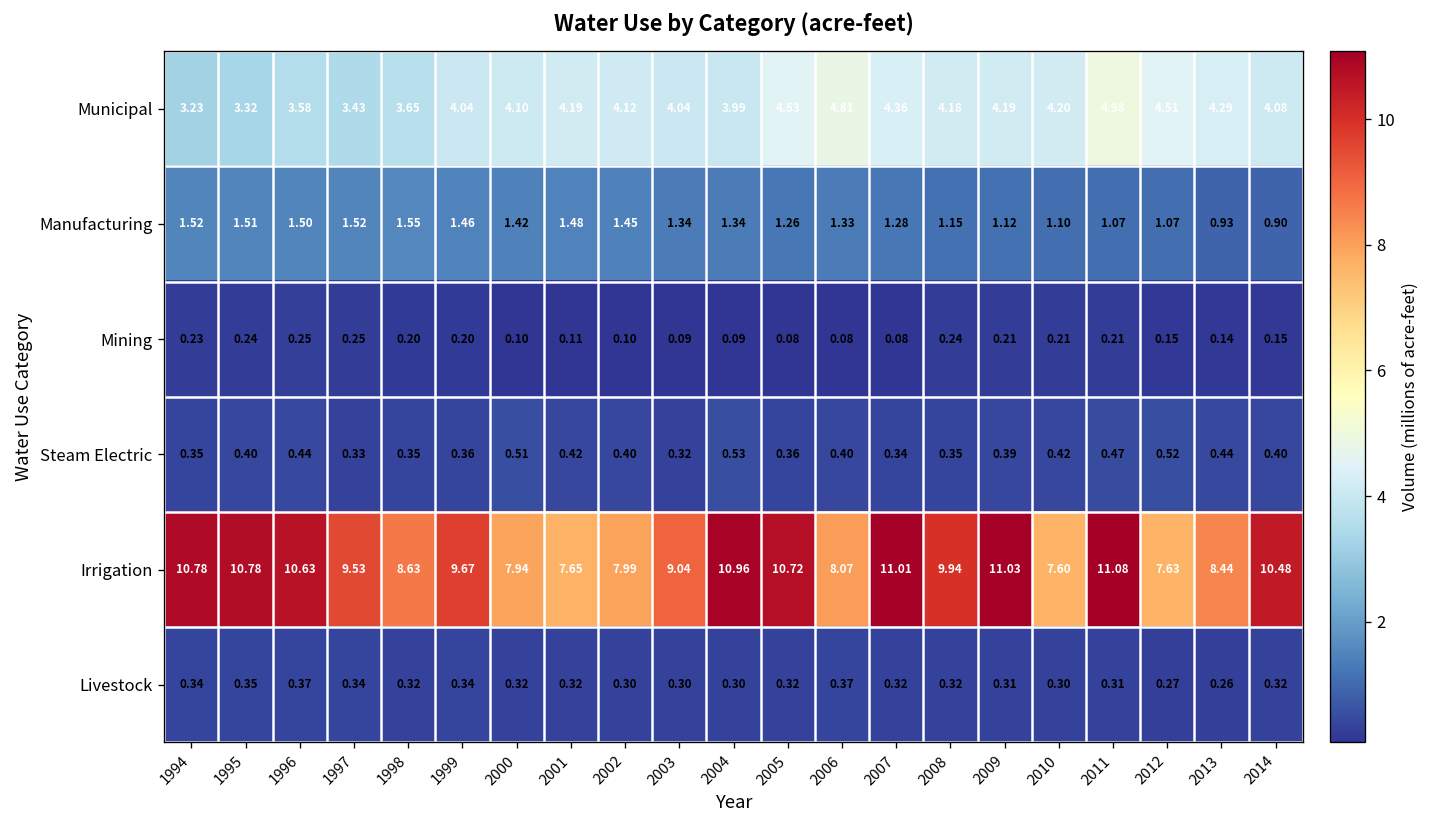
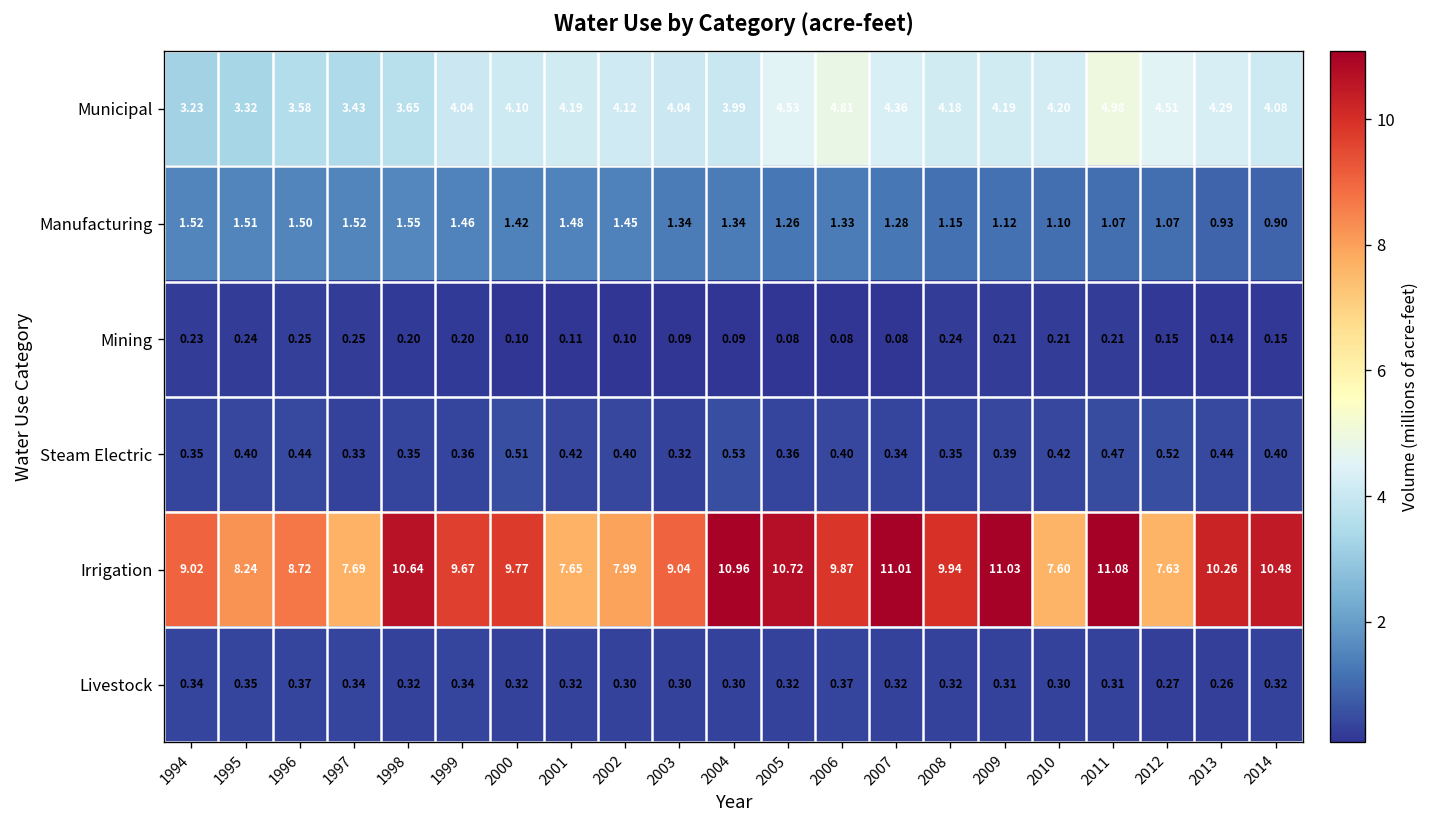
  {
    "Municipal": {
      "1994": 3.23,
      "1995": 3.32,
      "1996": 3.58,
      "1997": 3.43,
      "1998": 3.65,
      "1999": 4.04,
      "2000": 4.10,
      "2002": 4.12,
      "2003": 4.04,
      "2004": 3.99,
      "2014": 4.08
    },
    "Manufacturing": {
      "1994": 1.52,
      "1995": 1.51,
      "1996": 1.50,
      "1997": 1.52,
      "1998": 1.55,
      "1999": 1.46,
      "2000": 1.42,
      "2001": 1.48,
      "2002": 1.45,
      "2003": 1.34,
      "2004": 1.34,
      "2005": 1.26,
      "2006": 1.33,
      "2007": 1.28,
      "2008": 1.15,
      "2009": 1.12,
      "2010": 1.10,
      "2011": 1.07,
      "2012": 1.07,
      "2013": 0.93,
      "2014": 0.90
    },
    "Mining": {
      "1994": 0.23,
      "1995": 0.24,
      "1996": 0.25,
      "1997": 0.25,
      "1998": 0.20,
      "1999": 0.20,
      "2000": 0.10,
      "2001": 0.11,
      "2002": 0.10,
      "2003": 0.09,
      "2004": 0.09,
      "2005": 0.08,
      "2006": 0.08,
      "2007": 0.08,
      "2008": 0.24,
      "2009": 0.21,
      "2010": 0.21,
      "2011": 0.21,
      "2012": 0.15,
      "2013": 0.14,
      "2014": 0.15
    },
    "Steam Electric": {
      "1994": 0.35,
      "1995": 0.40,
      "1996": 0.44,
      "1997": 0.33,
      "1998": 0.35,
      "1999": 0.36,
      "2000": 0.51,
      "2001": 0.42,
      "2002": 0.40,
      "2003": 0.32,
      "2004": 0.53,
      "2005": 0.36,
      "2006": 0.40,
      "2007": 0.34,
      "2008": 0.35,
      "2009": 0.39,
      "2010": 0.42,
      "2011": 0.47,
      "2012": 0.52,
      "2013": 0.44,
      "2014": 0.40
    },
    "Irrigation": {
-     "1994": 10.78,
-     "1995": 10.78,
-     "1996": 10.63,
-     "1997": 9.53,
-     "1998": 8.63,
+     "1994": 9.02,
+     "1995": 8.24,
+     "1996": 8.72,
+     "1997": 7.69,
+     "1998": 10.64,
      "1999": 9.67,
-     "2000": 7.94,
+     "2000": 9.77,
      "2001": 7.65,
      "2002": 7.99,
      "2003": 9.04,
      "2004": 10.96,
      "2005": 10.72,
-     "2006": 8.07,
+     "2006": 9.87,
      "2007": 11.01,
      "2008": 9.94,
      "2009": 11.03,
      "2010": 7.60,
      "2011": 11.08,
      "2012": 7.63,
-     "2013": 8.44,
+     "2013": 10.26,
      "2014": 10.48
    },
    "Livestock": {
      "1994": 0.34,
      "1995": 0.35,
      "1996": 0.37,
      "1997": 0.34,
      "1998": 0.32,
      "1999": 0.34,
      "2000": 0.32,
      "2001": 0.32,
      "2002": 0.30,
      "2003": 0.30,
      "2004": 0.30,
      "2005": 0.32,
      "2006": 0.37,
      "2007": 0.32,
      "2008": 0.32,
      "2009": 0.31,
      "2010": 0.30,
      "2011": 0.31,
      "2012": 0.27,
      "2013": 0.26,
      "2014": 0.32
    }
  }
